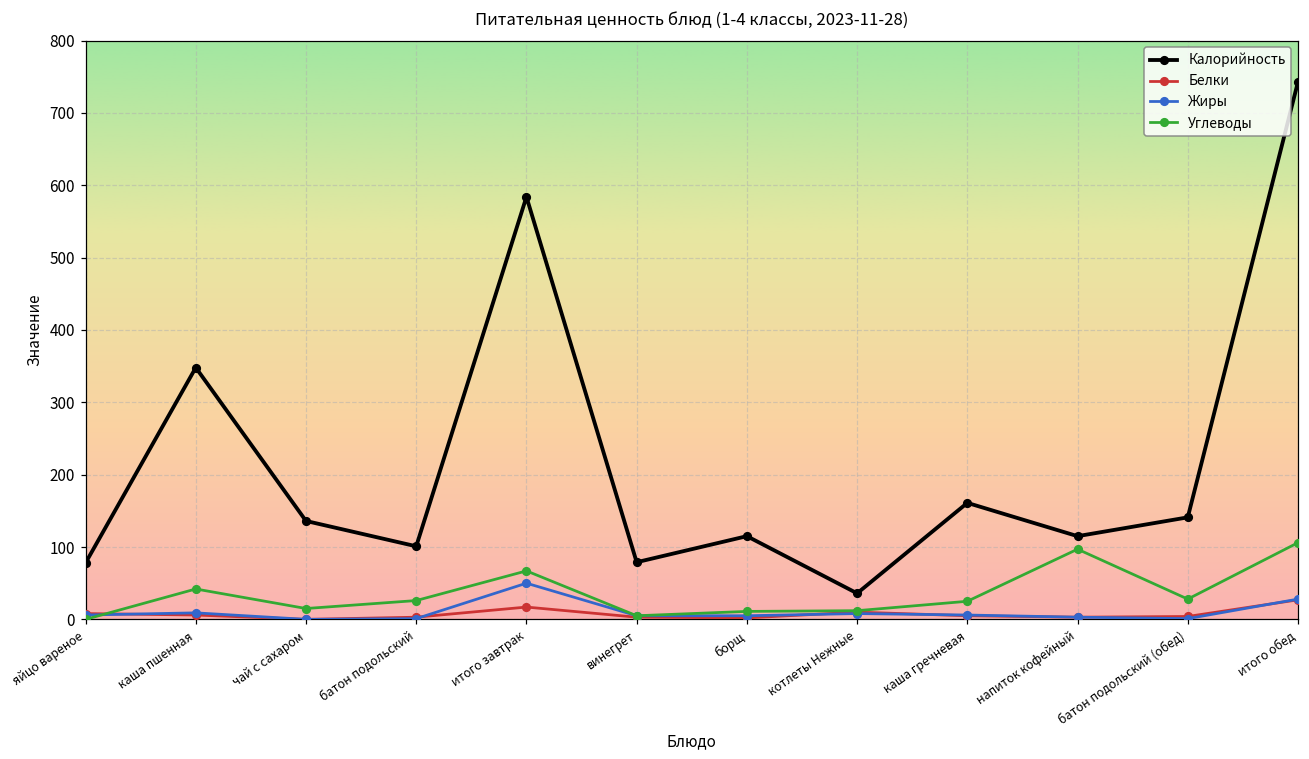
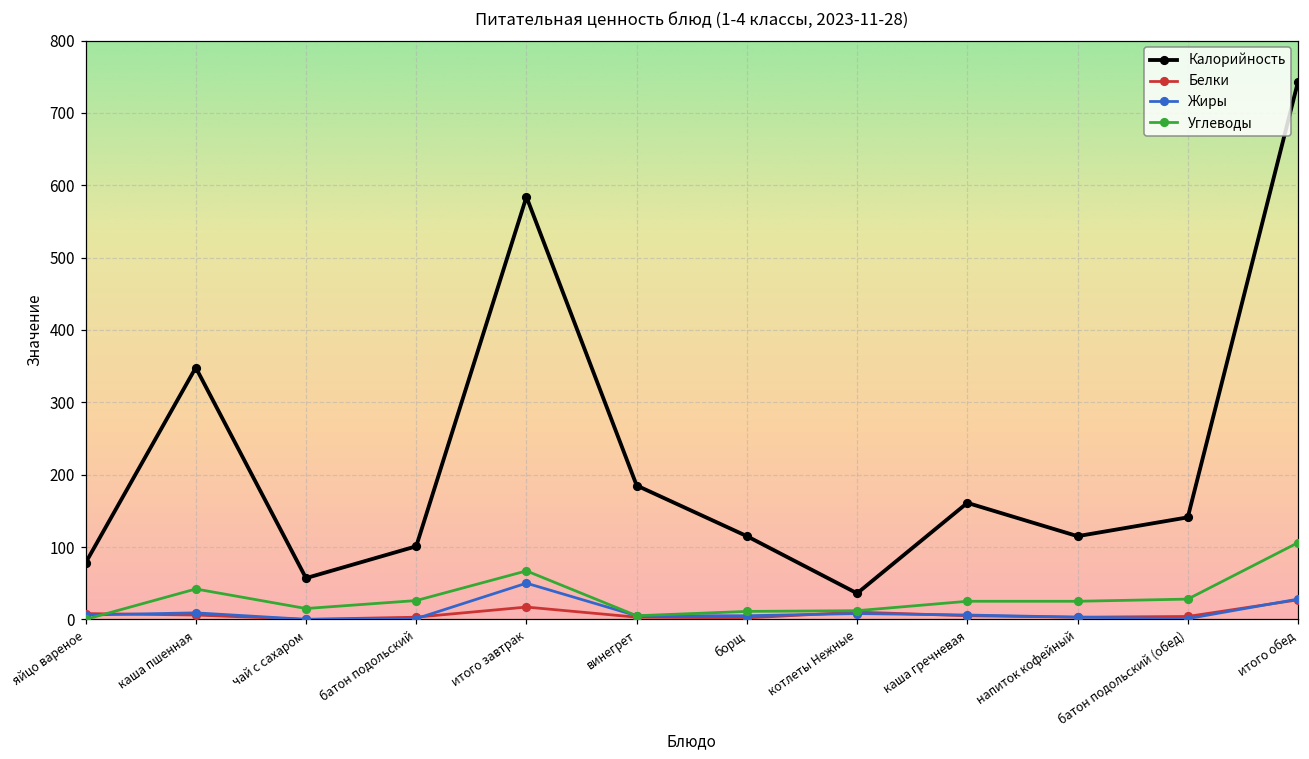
  {
    "Калорийность": {
      "яйцо вареное": 80,
      "каша пшенная": 350,
-     "чай с сахаром": 140,
+     "чай с сахаром": 60,
      "батон подольский": 100,
      "итого завтрак": 580,
-     "винегрет": 80,
+     "винегрет": 190,
      "борщ": 120,
      "котлеты Нежные": 40,
      "каша гречневая": 160,
      "напиток кофейный": 120,
      "батон подольский (обед)": 140,
      "итого обед": 740
    },
    "Белки": {
      "итого завтрак": 20
    },
    "Жиры": {
      "итого завтрак": 50
    },
    "Углеводы": {
      "яйцо вареное": 0,
      "каша пшенная": 40,
      "чай с сахаром": 20,
      "батон подольский": 30,
      "итого завтрак": 70,
      "борщ": 10,
      "каша гречневая": 30,
-     "напиток кофейный": 100,
+     "напиток кофейный": 30,
      "батон подольский (обед)": 30,
      "итого обед": 110
    }
  }
